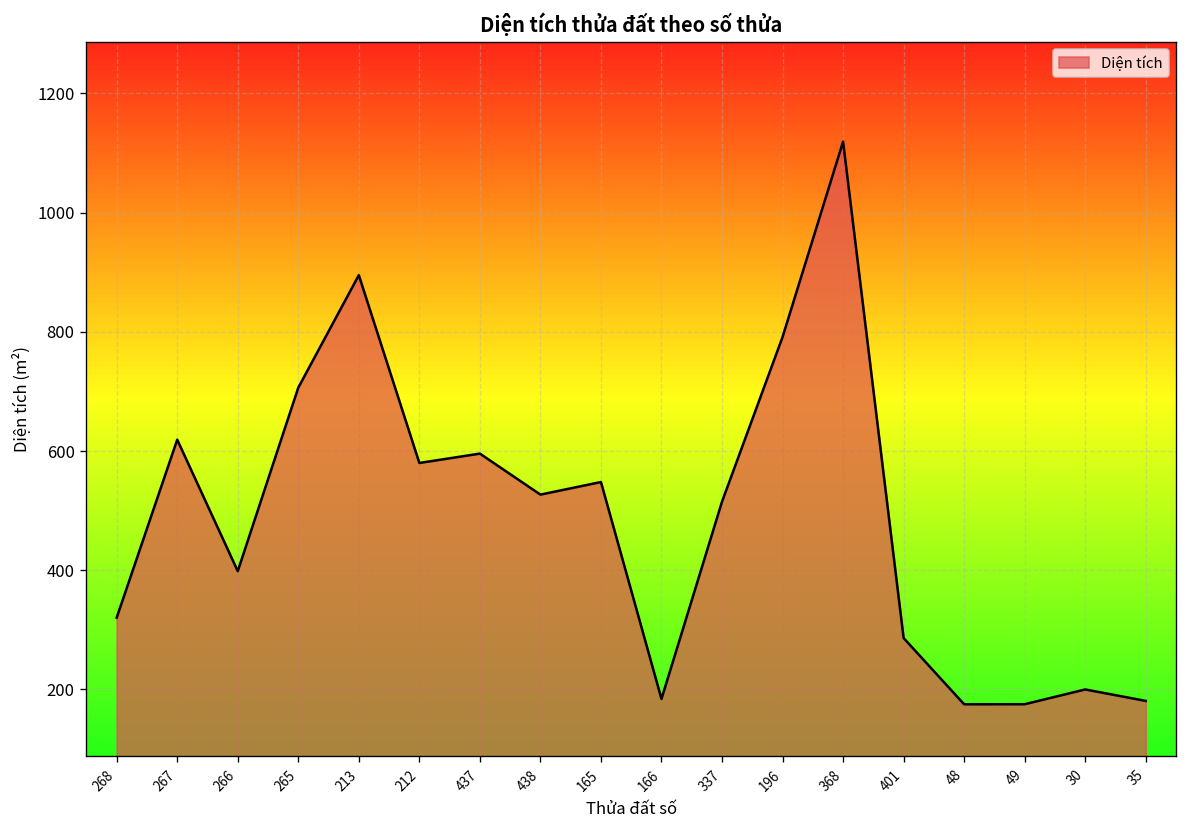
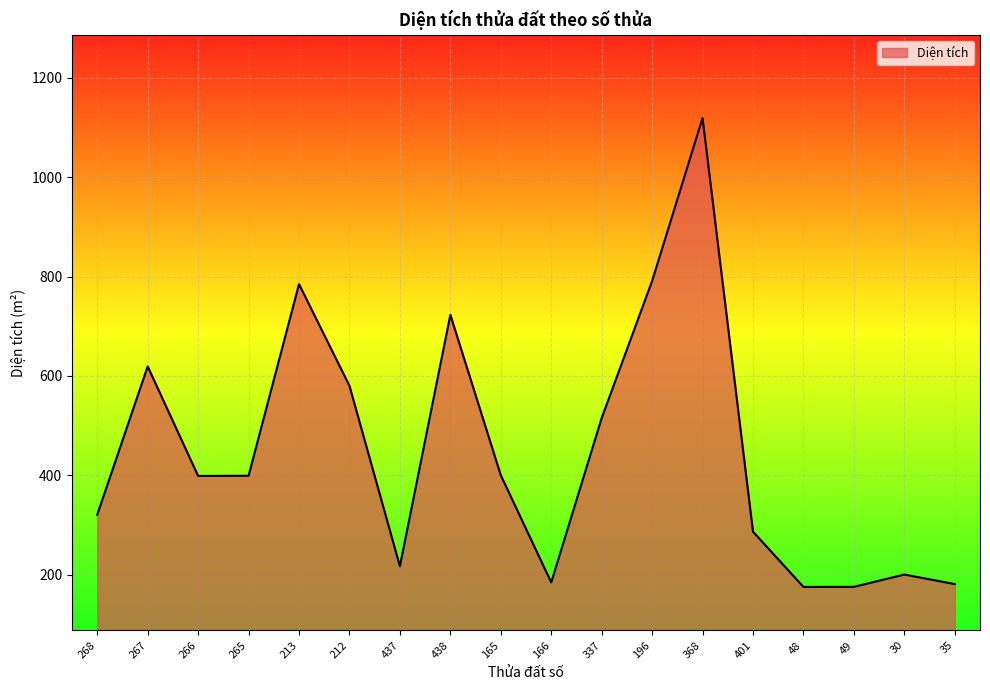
  {
    "268": 320,
    "267": 620,
    "266": 400,
-   "265": 710,
-   "213": 900,
+   "265": 400,
+   "213": 780,
    "212": 580,
-   "437": 600,
-   "438": 530,
-   "165": 550,
+   "437": 220,
+   "438": 720,
+   "165": 400,
    "166": 180,
    "337": 520,
    "196": 790,
    "368": 1120,
    "401": 290,
    "48": 180,
    "49": 180,
    "30": 200,
    "35": 180
  }
